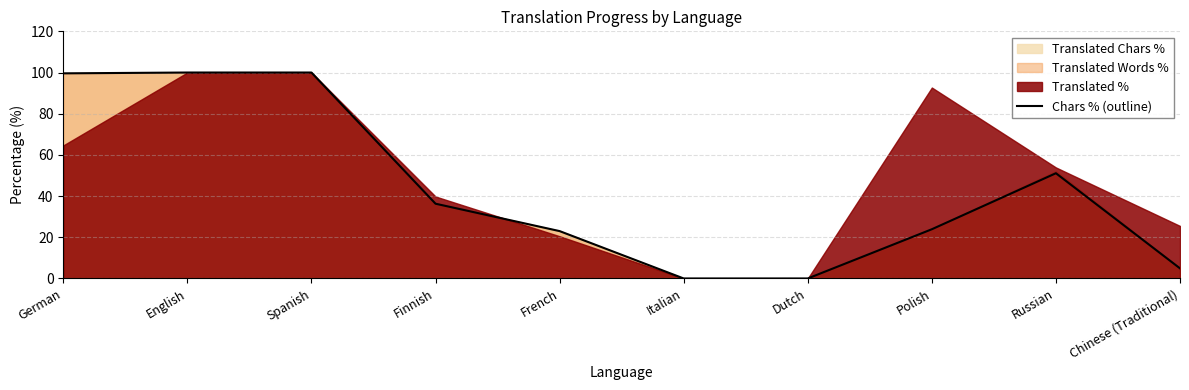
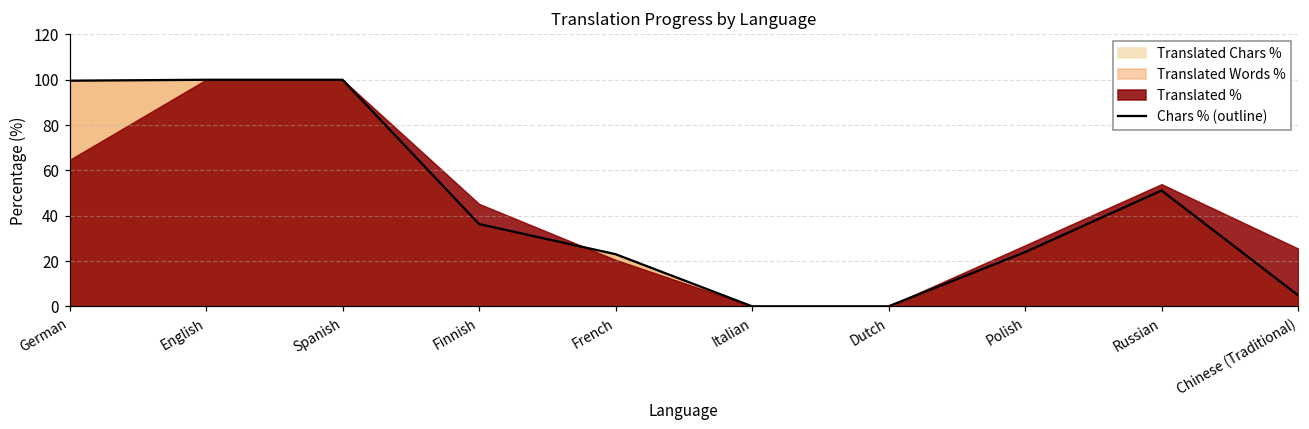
  {
    "Translated %": {
      "German": 65,
-     "Finnish": 40,
+     "Finnish": 45,
      "French": 21,
-     "Polish": 93,
+     "Polish": 27,
      "Russian": 54,
      "Chinese (Traditional)": 26
    }
  }
